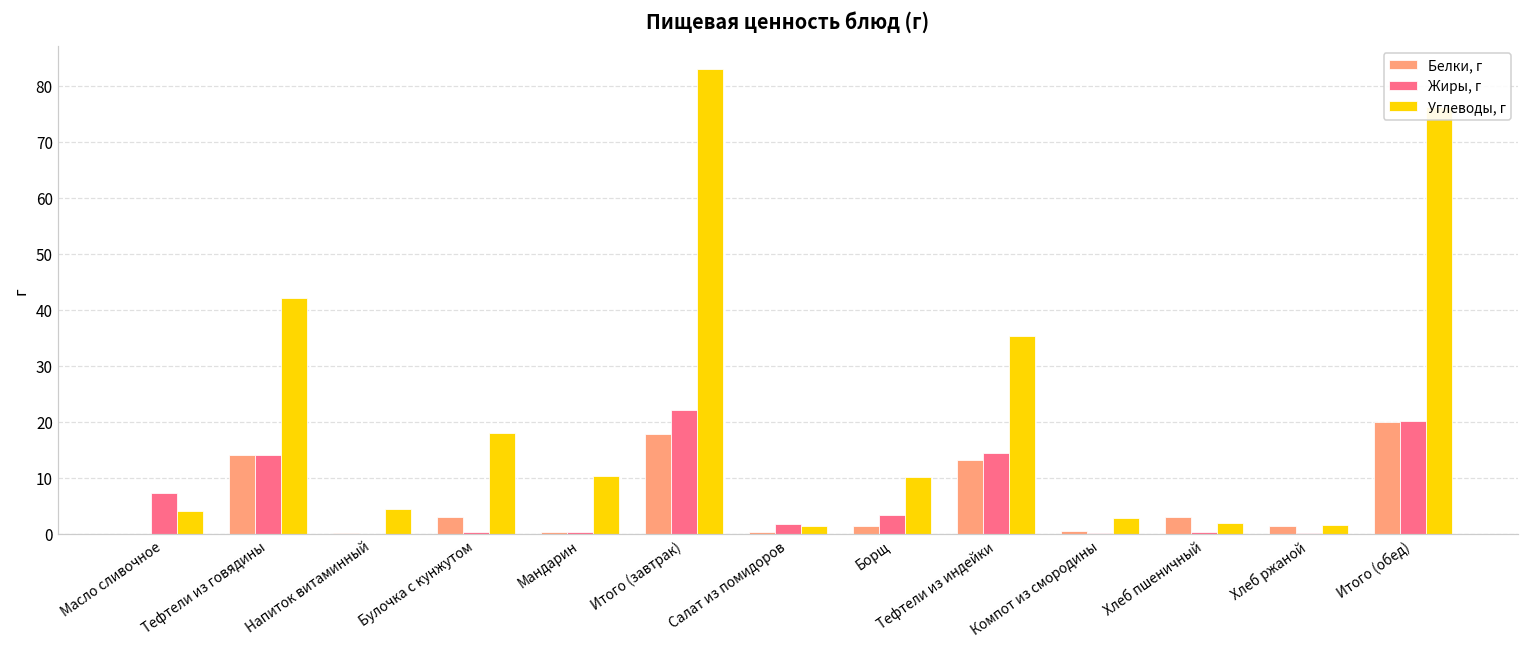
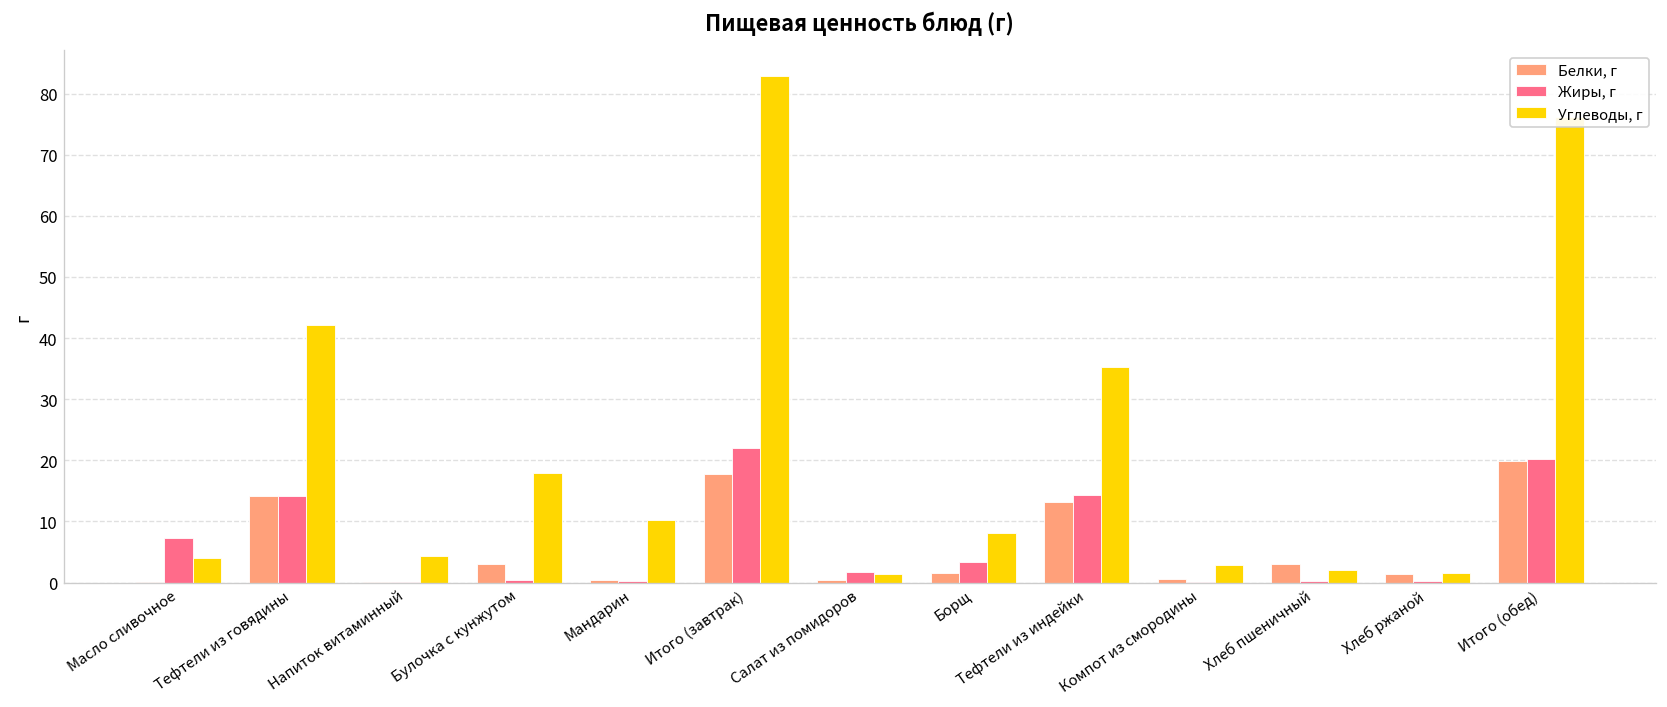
  {
    "Углеводы, г": {
      "Масло сливочное": 4,
      "Тефтели из говядины": 42,
      "Напиток витаминный": 4,
      "Булочка с кунжутом": 18,
      "Мандарин": 10,
      "Итого (завтрак)": 83,
      "Салат из помидоров": 1,
-     "Борщ": 10,
+     "Борщ": 8,
      "Тефтели из индейки": 35,
      "Компот из смородины": 3,
      "Хлеб пшеничный": 2,
      "Хлеб ржаной": 2
    }
  }
